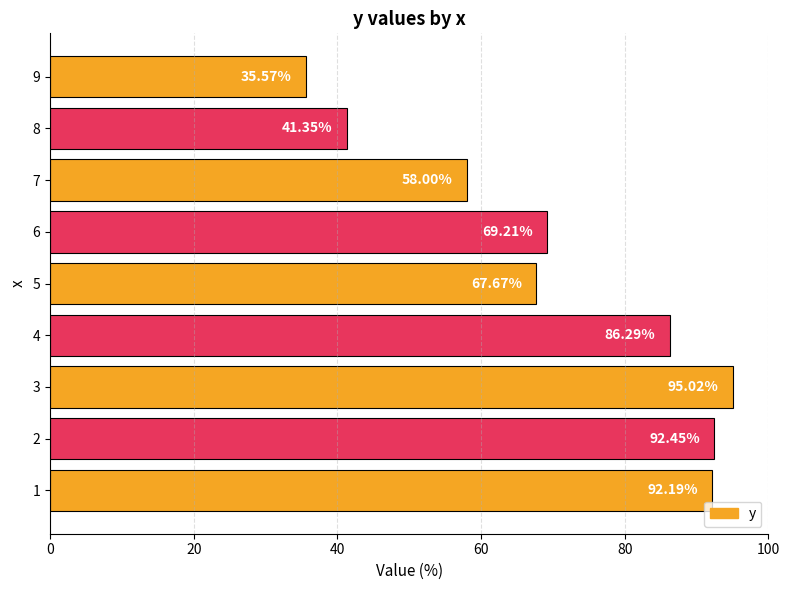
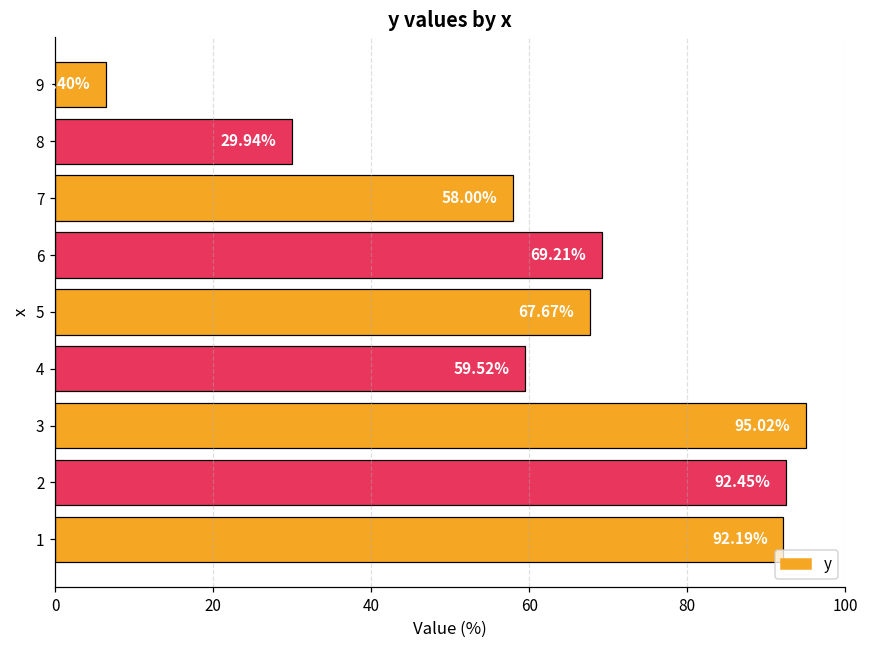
  {
-   "9": "35.57%",
-   "8": "41.35%",
+   "9": "6.40%",
+   "8": "29.94%",
    "7": "58.00%",
    "6": "69.21%",
    "5": "67.67%",
-   "4": "86.29%",
+   "4": "59.52%",
    "3": "95.02%",
    "2": "92.45%",
    "1": "92.19%"
  }
